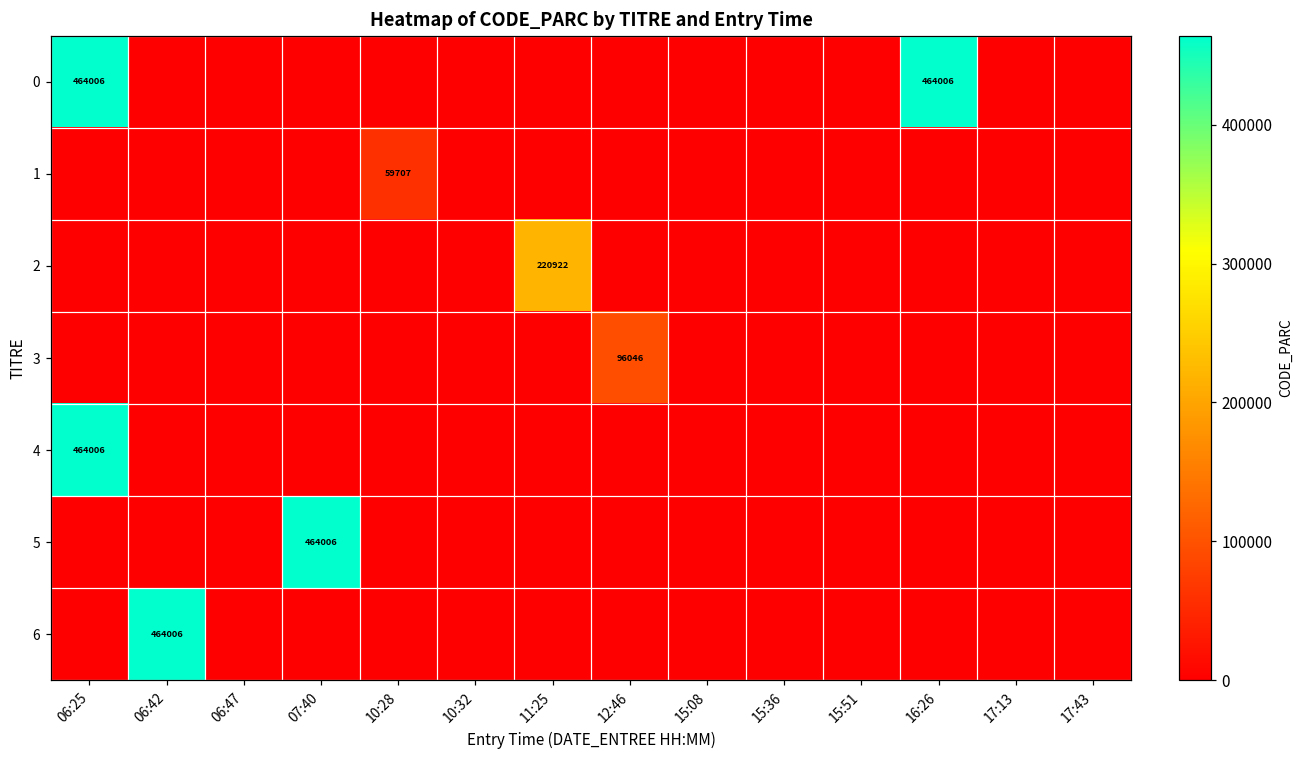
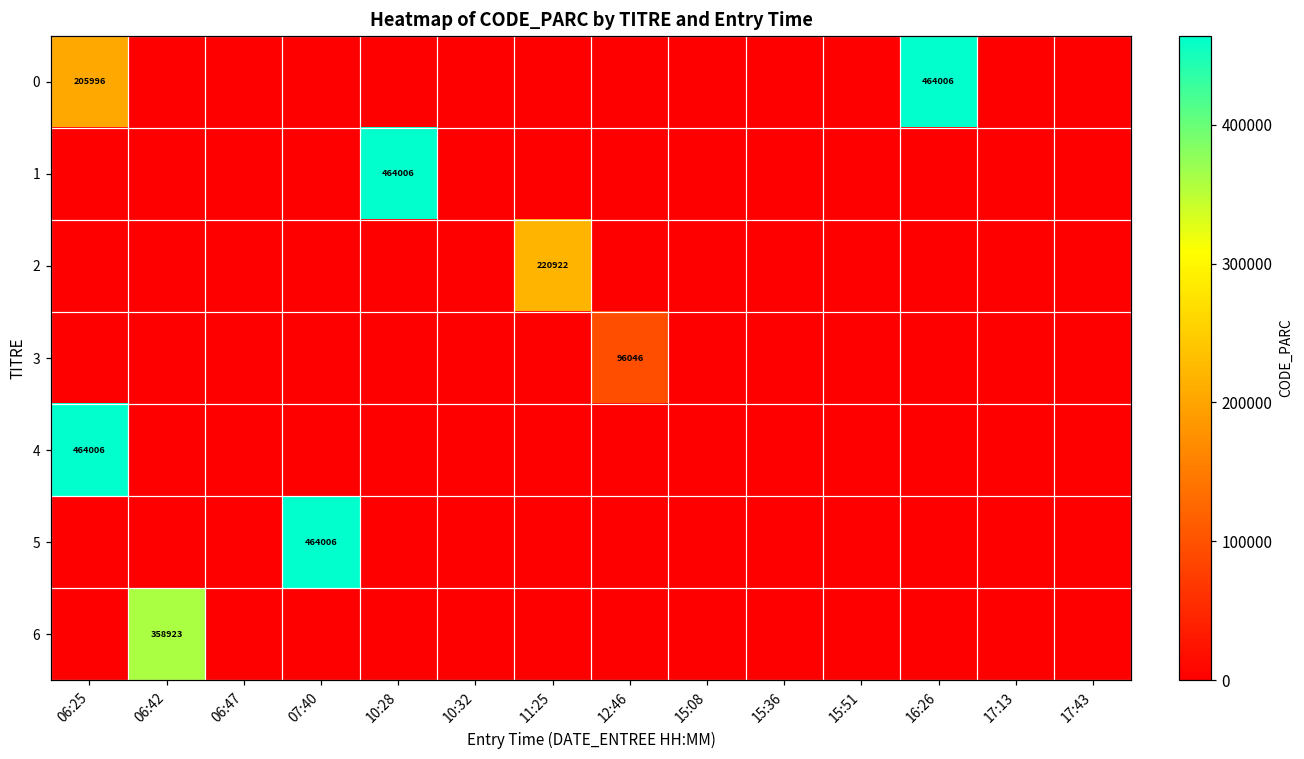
  {
    "0": {
-     "06:25": 464006,
+     "06:25": 205996,
      "16:26": 464006
    },
    "1": {
-     "10:28": 59707
+     "10:28": 464006
    },
    "2": {
      "11:25": 220922
    },
    "3": {
      "12:46": 96046
    },
    "4": {
      "06:25": 464006
    },
    "5": {
      "07:40": 464006
    },
    "6": {
-     "06:42": 464006
+     "06:42": 358923
    }
  }
